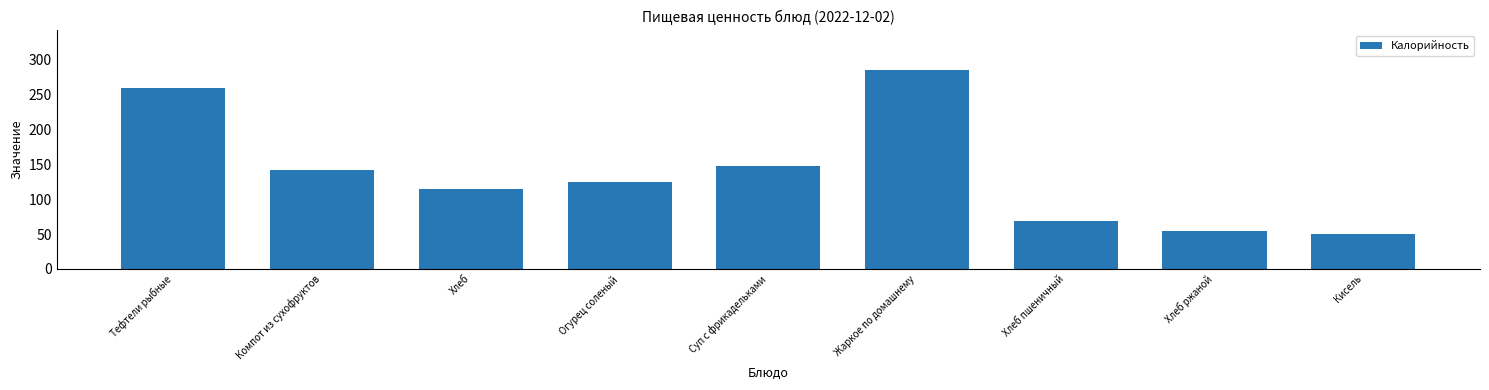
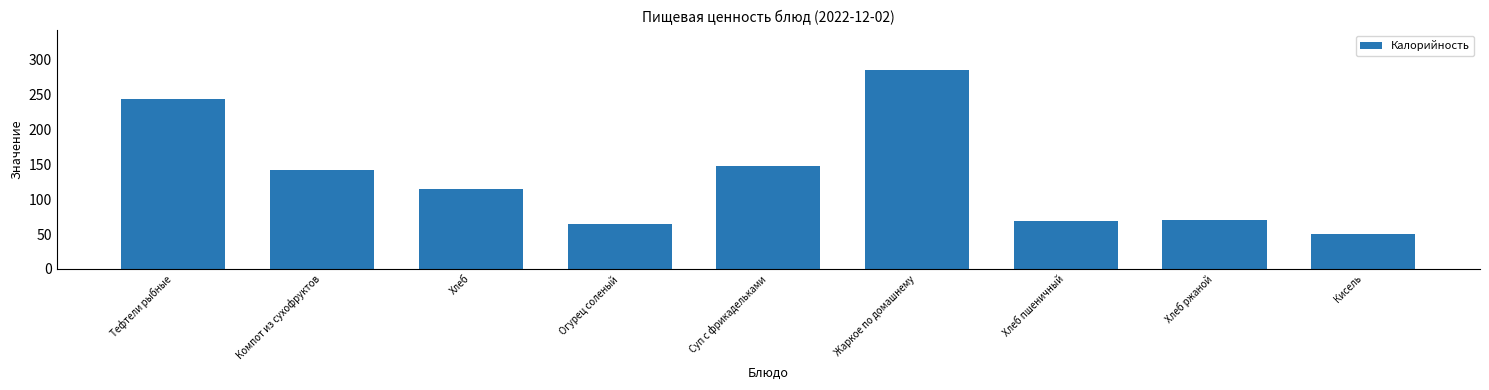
  {
-   "Тефтели рыбные": 260,
+   "Тефтели рыбные": 240,
    "Компот из сухофруктов": 140,
    "Хлеб": 110,
-   "Огурец соленый": 120,
+   "Огурец соленый": 70,
    "Суп с фрикадельками": 150,
    "Жаркое по домашнему": 290,
    "Хлеб пшеничный": 70,
-   "Хлеб ржаной": 50,
+   "Хлеб ржаной": 70,
    "Кисель": 50
  }
